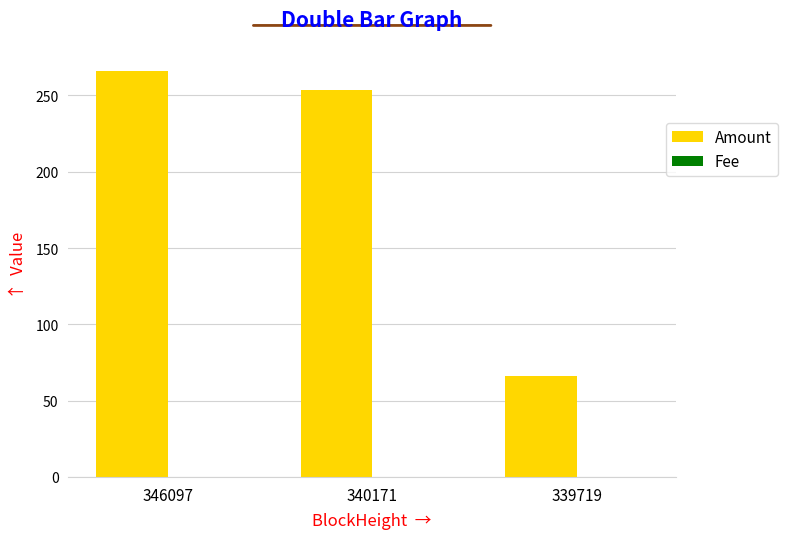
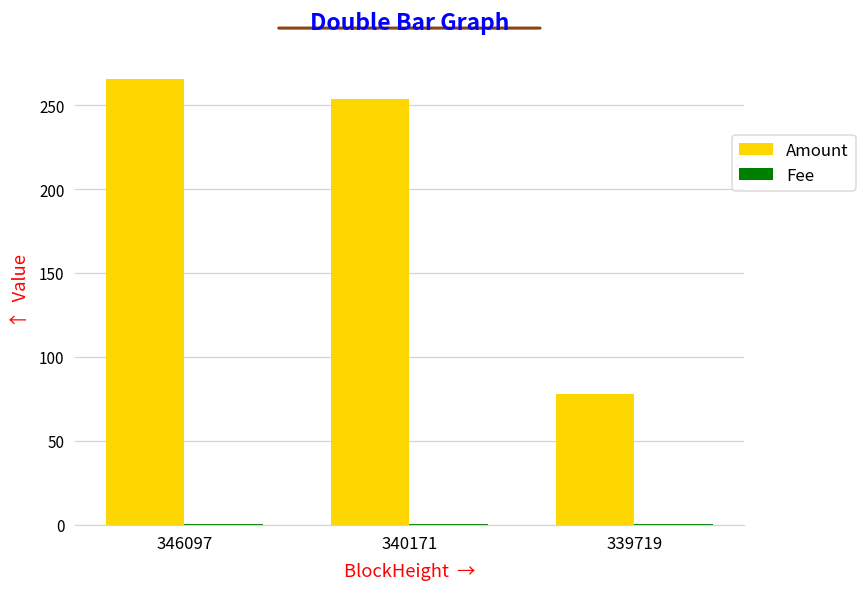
  {
    "Amount": {
      "346097": 266,
      "340171": 254,
-     "339719": 66
+     "339719": 78
    }
  }
